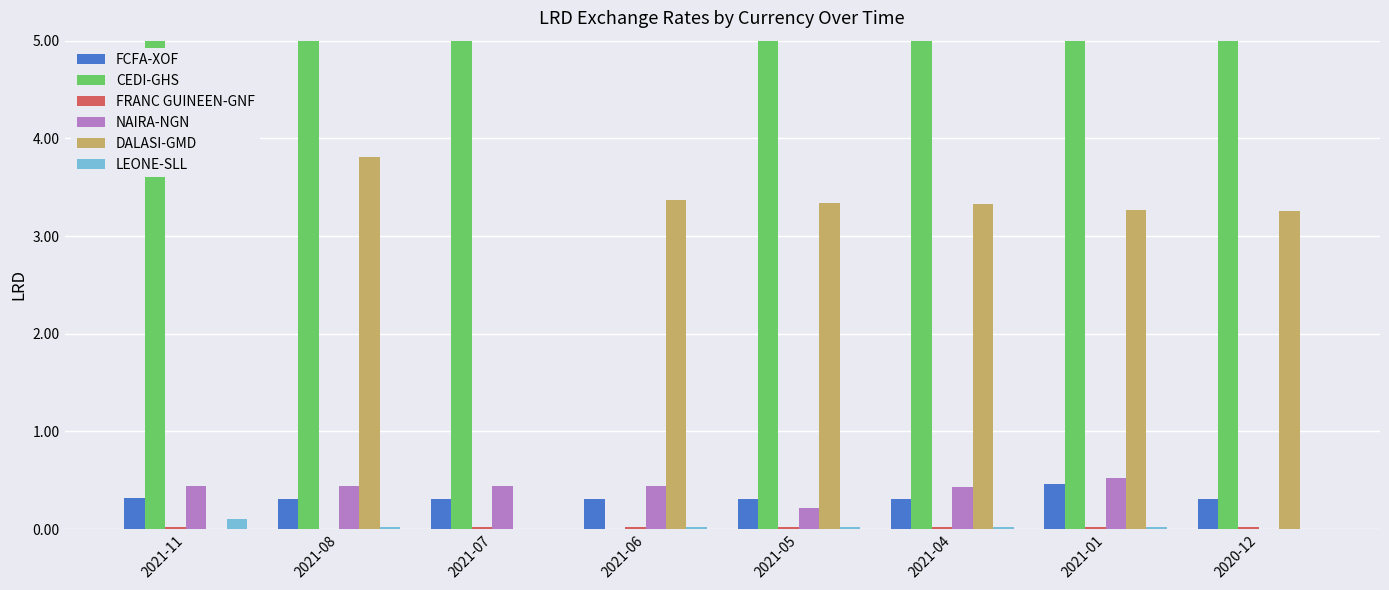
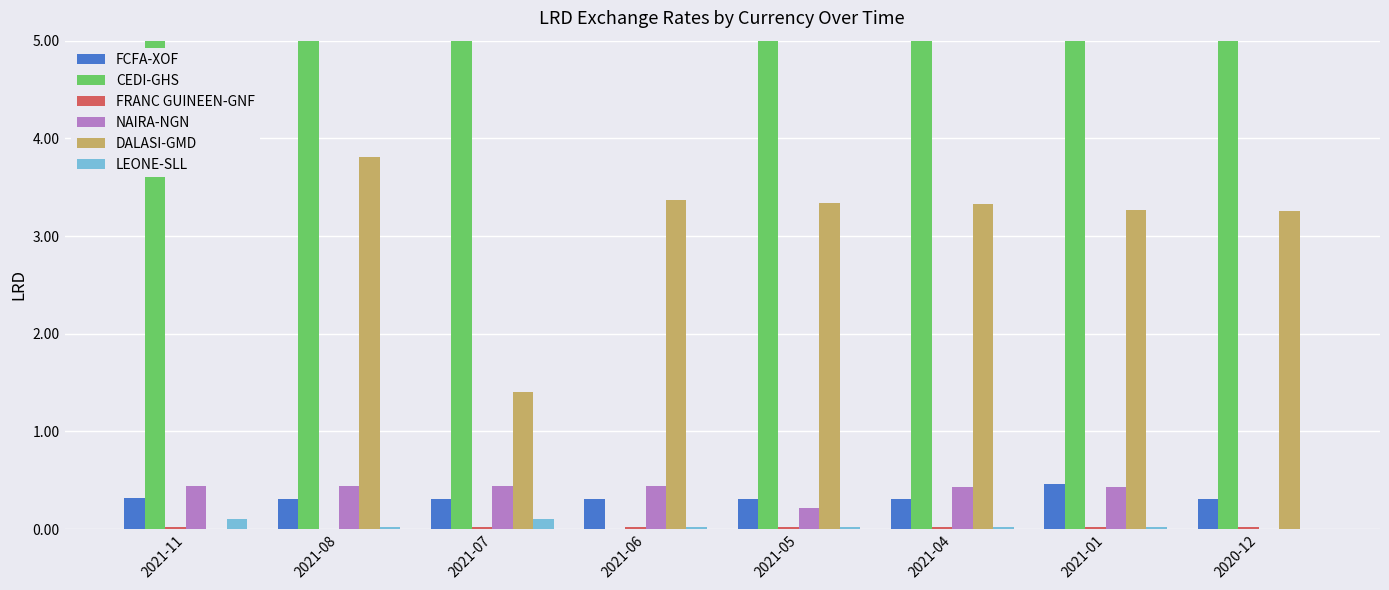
  {
    "FCFA-XOF": {
      "2021-11": 0.3,
      "2021-08": 0.3,
      "2021-07": 0.3,
      "2021-06": 0.3,
      "2021-05": 0.3,
      "2021-04": 0.3,
      "2021-01": 0.5,
      "2020-12": 0.3
    },
    "CEDI-GHS": {
      "2021-06": 0.0
    },
    "FRANC GUINEEN-GNF": {
      "2021-08": 0.0
    },
    "NAIRA-NGN": {
      "2021-11": 0.4,
      "2021-08": 0.4,
      "2021-07": 0.4,
      "2021-06": 0.4,
      "2021-05": 0.2,
      "2021-04": 0.4,
-     "2021-01": 0.5,
+     "2021-01": 0.4,
      "2020-12": 0.0
    },
    "DALASI-GMD": {
      "2021-11": 0.0,
      "2021-08": 3.8,
-     "2021-07": 0.0,
+     "2021-07": 1.4,
      "2021-06": 3.4,
      "2021-05": 3.3,
      "2021-04": 3.3,
      "2021-01": 3.3,
      "2020-12": 3.3
    },
    "LEONE-SLL": {
      "2021-11": 0.1,
-     "2021-07": 0.0,
+     "2021-07": 0.1,
      "2020-12": 0.0
    }
  }
